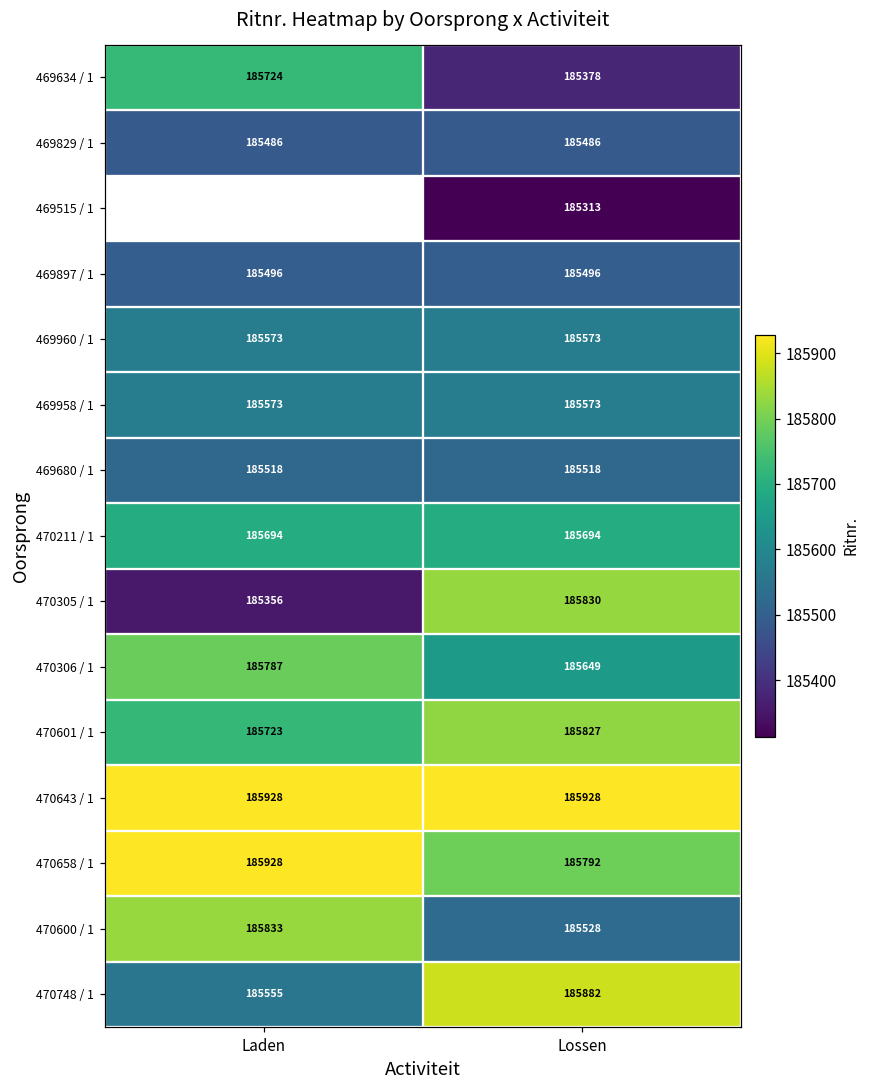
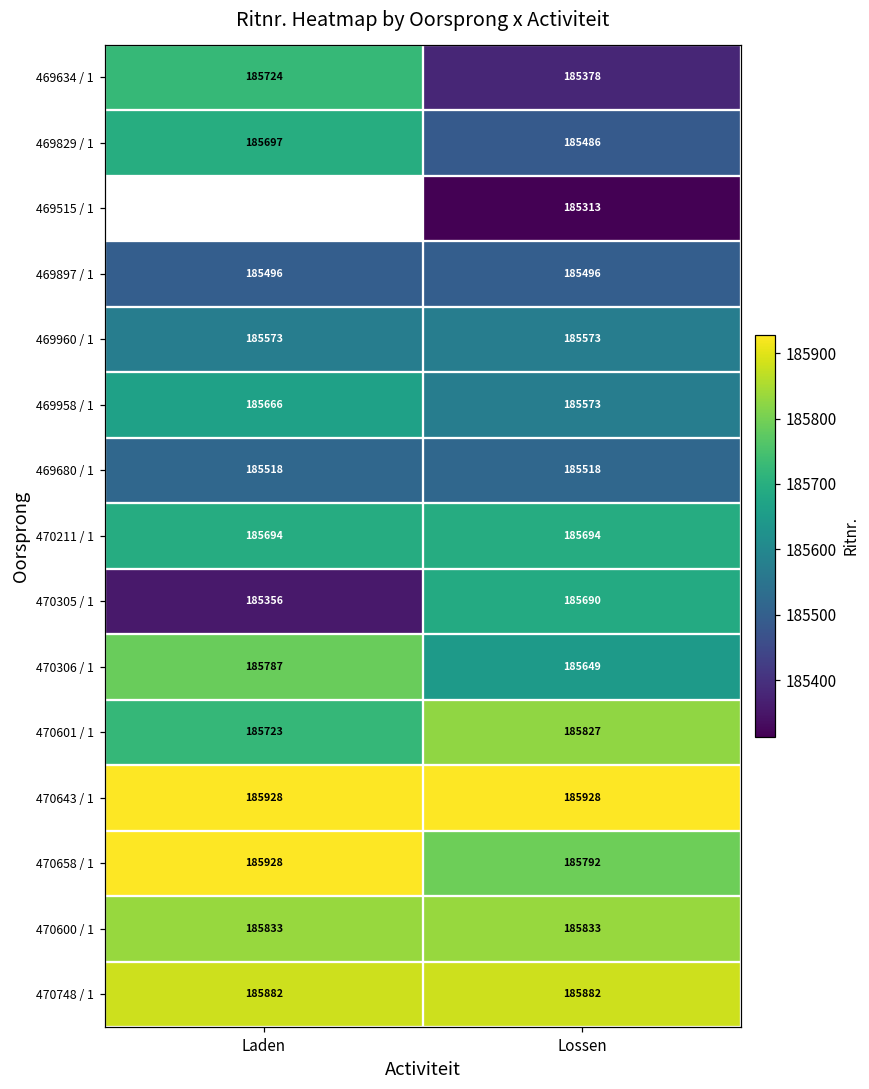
  {
    "469634 / 1": {
      "Laden": 185724,
      "Lossen": 185378
    },
    "469829 / 1": {
-     "Laden": 185486,
+     "Laden": 185697,
      "Lossen": 185486
    },
    "469515 / 1": {
      "Lossen": 185313
    },
    "469897 / 1": {
      "Laden": 185496,
      "Lossen": 185496
    },
    "469960 / 1": {
      "Laden": 185573,
      "Lossen": 185573
    },
    "469958 / 1": {
-     "Laden": 185573,
+     "Laden": 185666,
      "Lossen": 185573
    },
    "469680 / 1": {
      "Laden": 185518,
      "Lossen": 185518
    },
    "470211 / 1": {
      "Laden": 185694,
      "Lossen": 185694
    },
    "470305 / 1": {
      "Laden": 185356,
-     "Lossen": 185830
+     "Lossen": 185690
    },
    "470306 / 1": {
      "Laden": 185787,
      "Lossen": 185649
    },
    "470601 / 1": {
      "Laden": 185723,
      "Lossen": 185827
    },
    "470643 / 1": {
      "Laden": 185928,
      "Lossen": 185928
    },
    "470658 / 1": {
      "Laden": 185928,
      "Lossen": 185792
    },
    "470600 / 1": {
      "Laden": 185833,
-     "Lossen": 185528
+     "Lossen": 185833
    },
    "470748 / 1": {
-     "Laden": 185555,
+     "Laden": 185882,
      "Lossen": 185882
    }
  }
